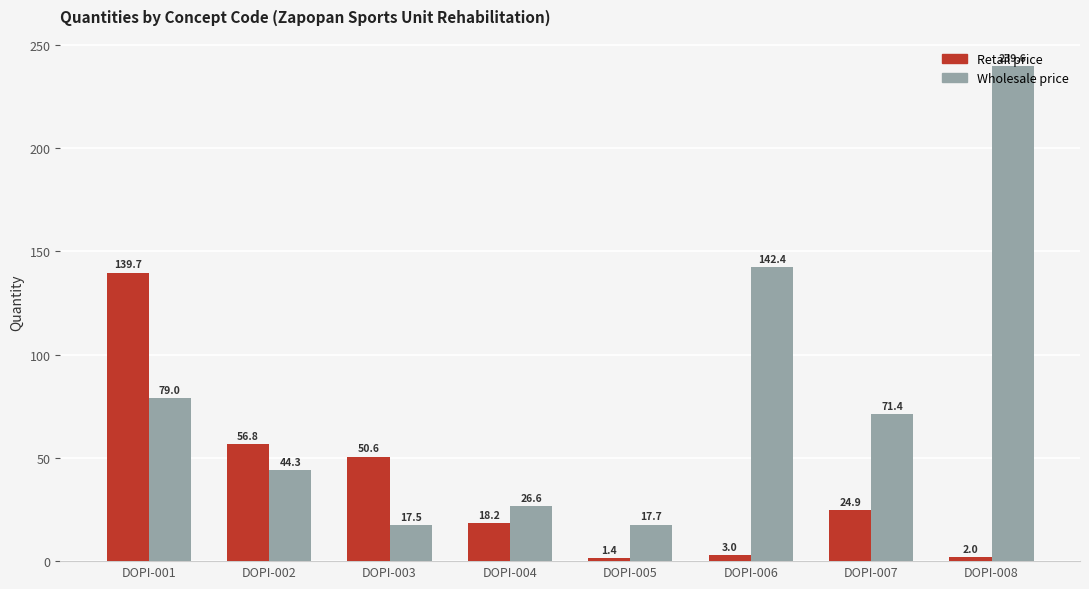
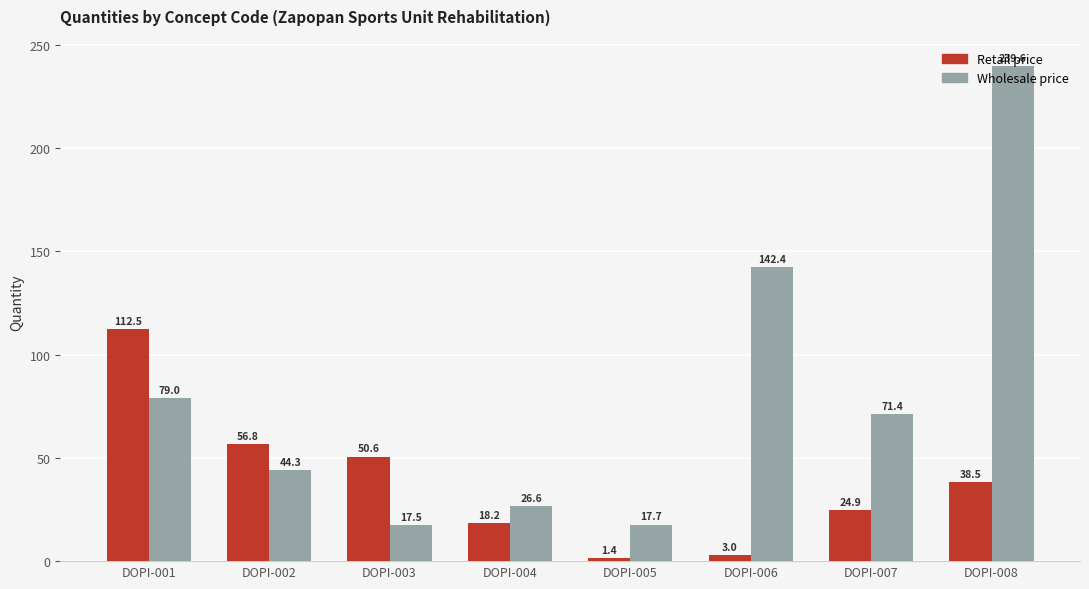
  {
    "Retail price": {
-     "DOPI-001": 139.7,
+     "DOPI-001": 112.5,
      "DOPI-002": 56.8,
      "DOPI-003": 50.6,
      "DOPI-004": 18.2,
      "DOPI-005": 1.4,
      "DOPI-006": 3.0,
      "DOPI-007": 24.9,
-     "DOPI-008": 2.0
+     "DOPI-008": 38.5
    },
    "Wholesale price": {
      "DOPI-001": 79.0,
      "DOPI-002": 44.3,
      "DOPI-003": 17.5,
      "DOPI-004": 26.6,
      "DOPI-005": 17.7,
      "DOPI-006": 142.4,
      "DOPI-007": 71.4,
      "DOPI-008": 239.6
    }
  }
